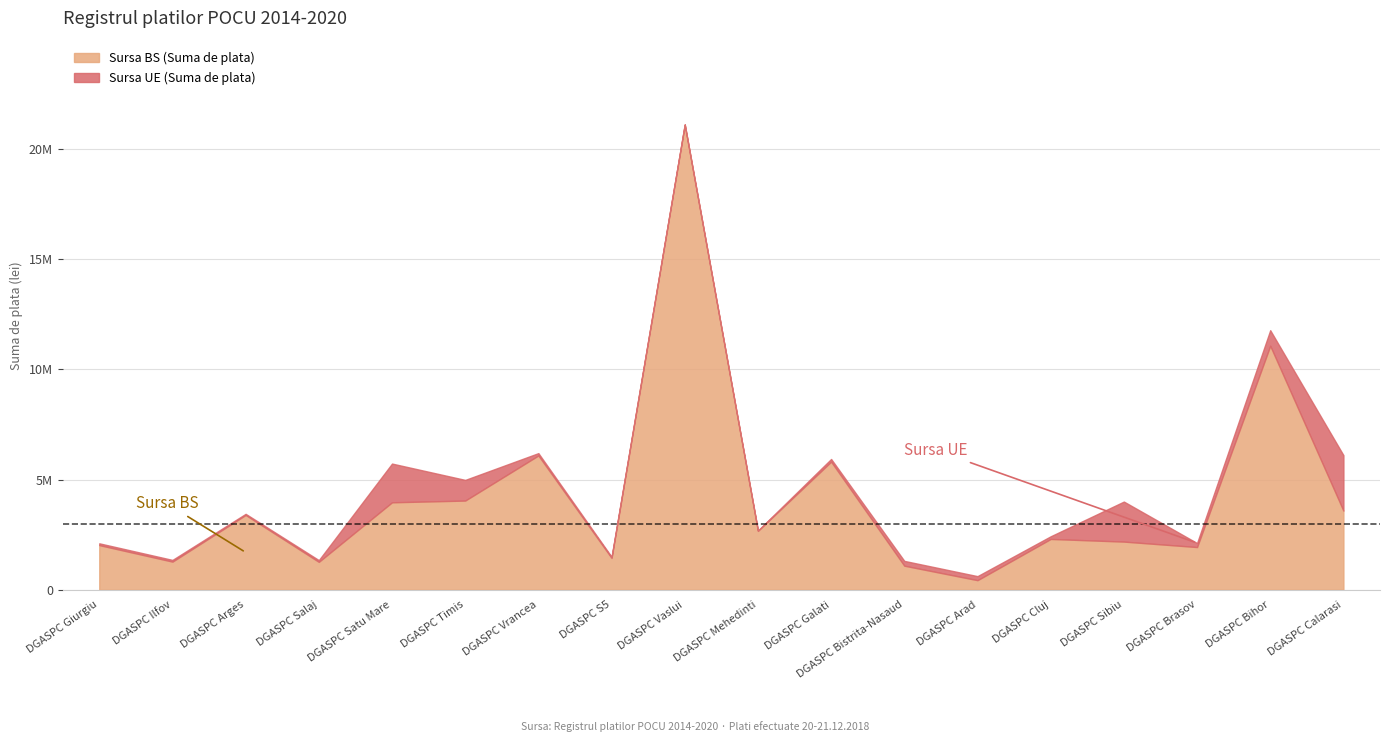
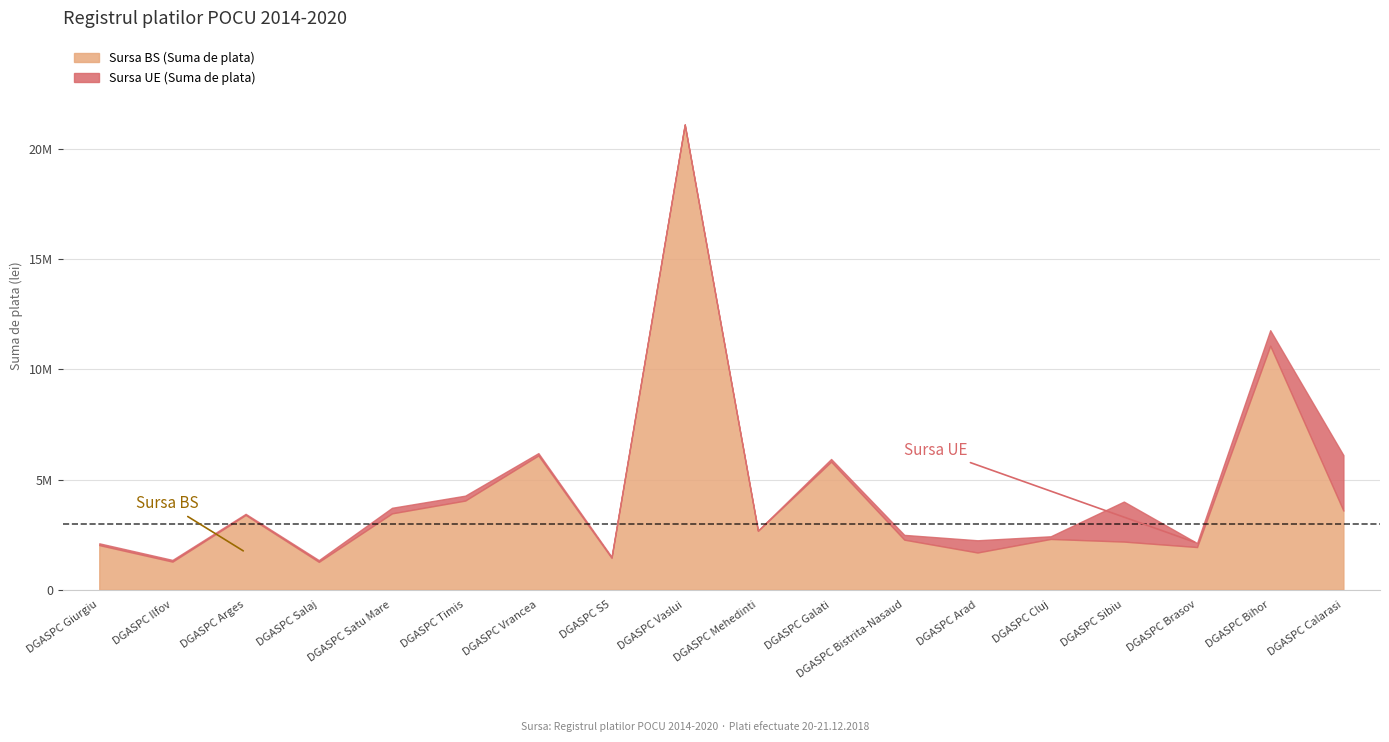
  {
    "Sursa BS (Suma de plata)": {
-     "DGASPC Satu Mare": 4000000,
+     "DGASPC Satu Mare": 3500000,
      "DGASPC Timis": 4000000,
      "DGASPC Galati": 5800000,
-     "DGASPC Bistrita-Nasaud": 1100000,
-     "DGASPC Arad": 400000,
+     "DGASPC Bistrita-Nasaud": 2300000,
+     "DGASPC Arad": 1700000,
      "DGASPC Cluj": 2300000,
      "DGASPC Sibiu": 2200000,
      "DGASPC Brasov": 1900000,
      "DGASPC Bihor": 11100000,
      "DGASPC Calarasi": 3600000
    },
    "Sursa UE (Suma de plata)": {
-     "DGASPC Satu Mare": 1800000,
-     "DGASPC Timis": 900000,
+     "DGASPC Satu Mare": 300000,
+     "DGASPC Timis": 200000,
      "DGASPC Galati": 100000,
      "DGASPC Bistrita-Nasaud": 200000,
-     "DGASPC Arad": 200000,
+     "DGASPC Arad": 600000,
      "DGASPC Cluj": 100000,
      "DGASPC Sibiu": 1800000,
      "DGASPC Brasov": 200000,
      "DGASPC Bihor": 700000,
      "DGASPC Calarasi": 2500000
    }
  }
